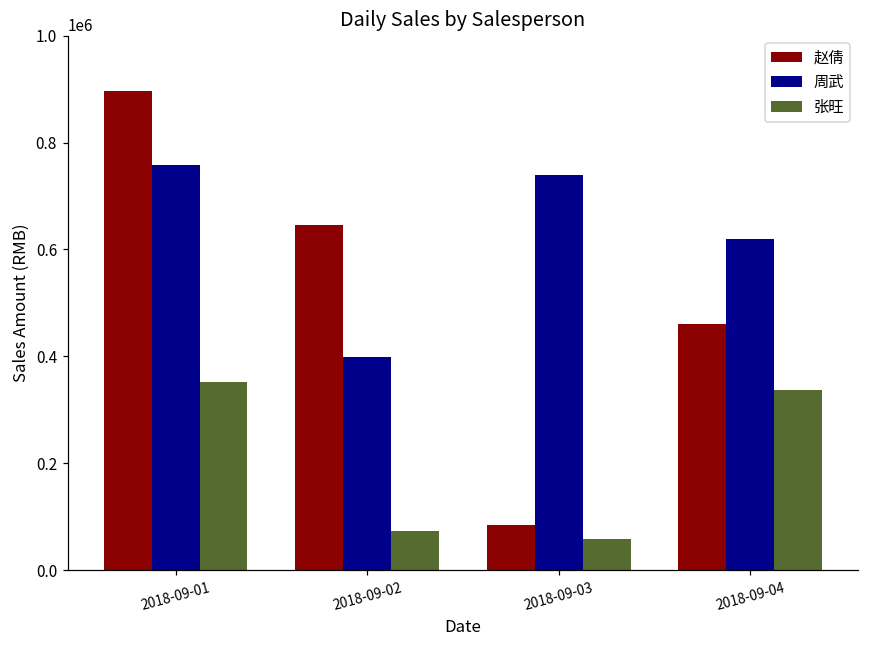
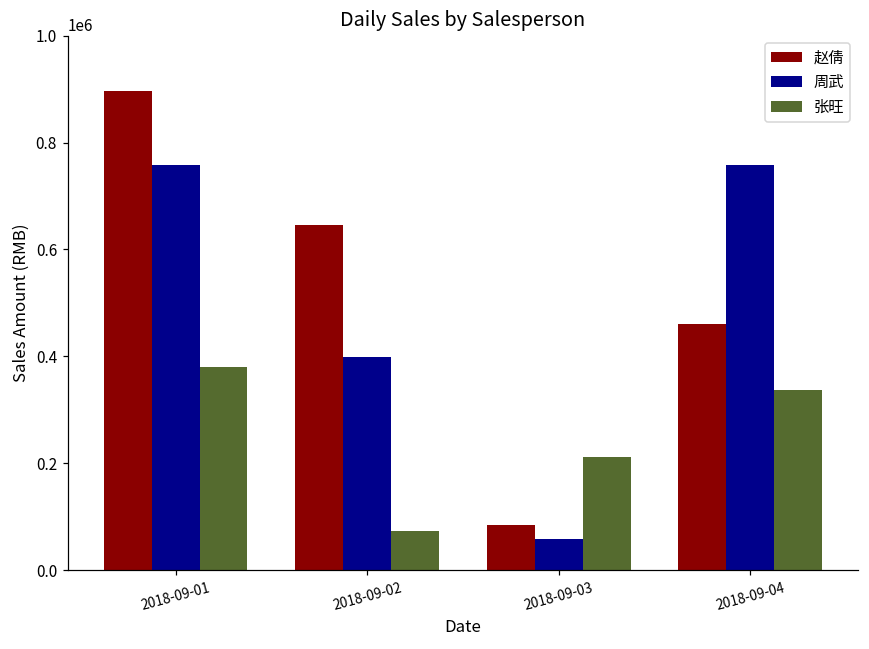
  {
    "赵倩": {
      "2018-09-01": 900000,
      "2018-09-02": 650000,
      "2018-09-03": 90000,
      "2018-09-04": 460000
    },
    "周武": {
      "2018-09-01": 760000,
      "2018-09-02": 400000,
-     "2018-09-03": 740000,
-     "2018-09-04": 620000
+     "2018-09-03": 60000,
+     "2018-09-04": 760000
    },
    "张旺": {
-     "2018-09-01": 350000,
+     "2018-09-01": 380000,
      "2018-09-02": 70000,
-     "2018-09-03": 60000,
+     "2018-09-03": 210000,
      "2018-09-04": 340000
    }
  }
